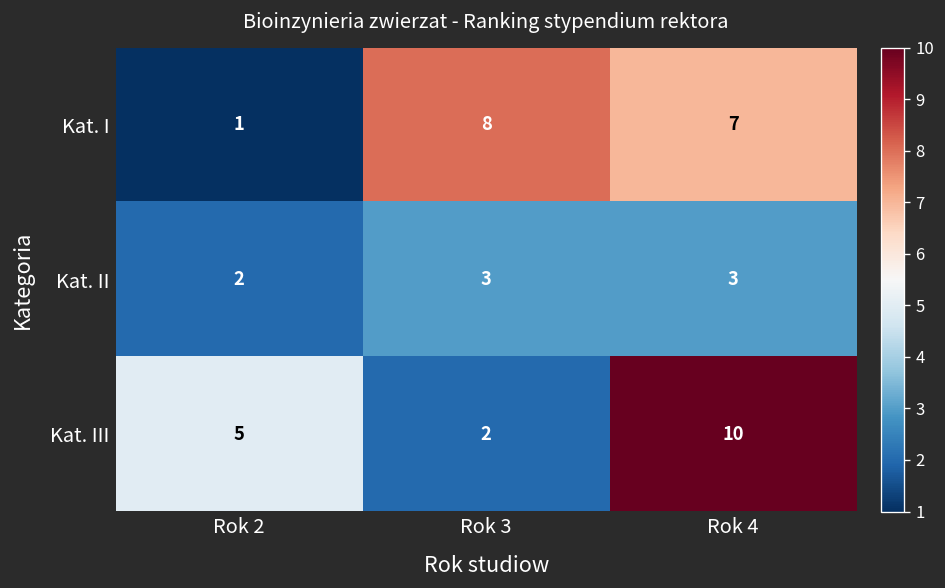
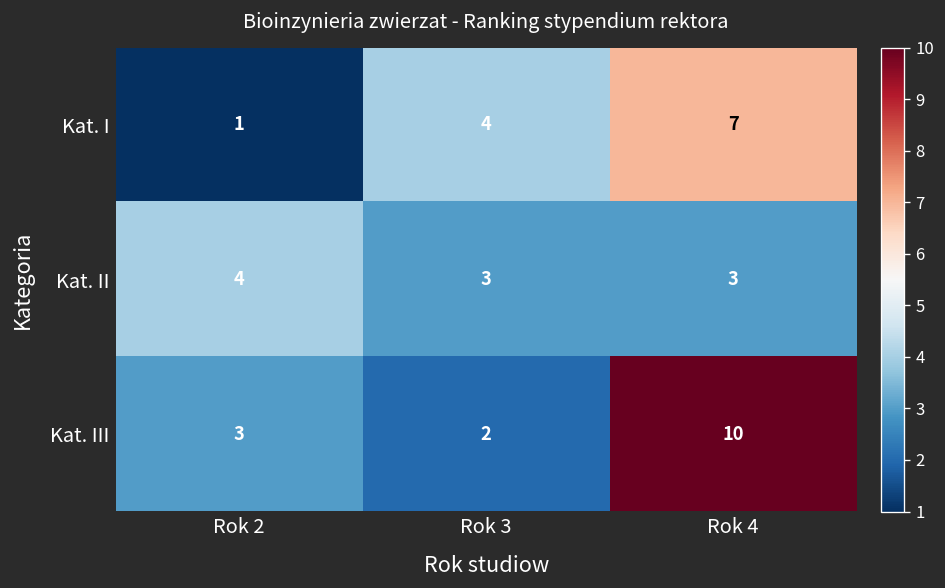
  {
    "Kat. I": {
      "Rok 2": 1,
-     "Rok 3": 8,
+     "Rok 3": 4,
      "Rok 4": 7
    },
    "Kat. II": {
-     "Rok 2": 2,
+     "Rok 2": 4,
      "Rok 3": 3,
      "Rok 4": 3
    },
    "Kat. III": {
-     "Rok 2": 5,
+     "Rok 2": 3,
      "Rok 3": 2,
      "Rok 4": 10
    }
  }
